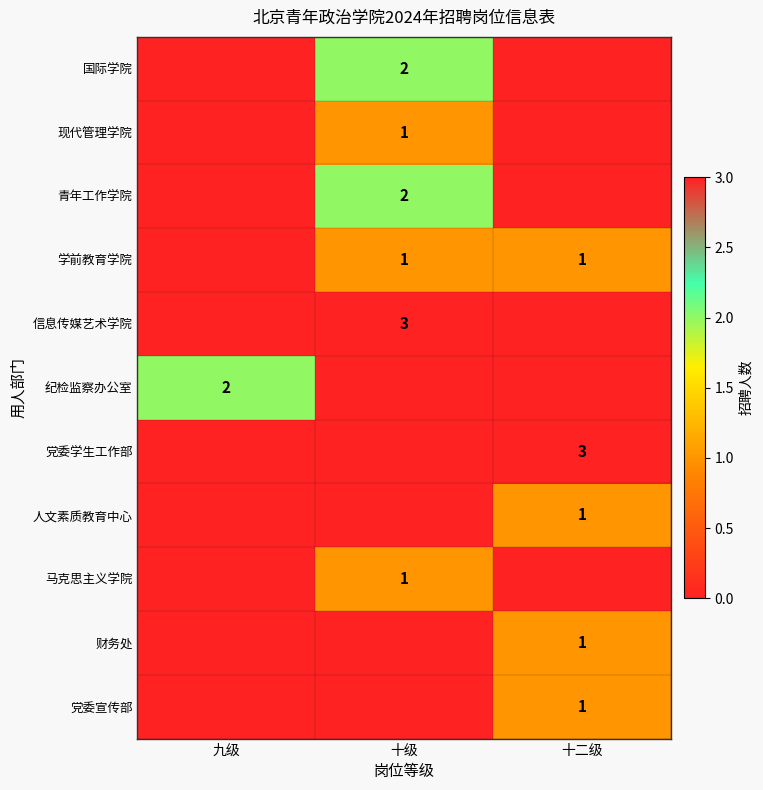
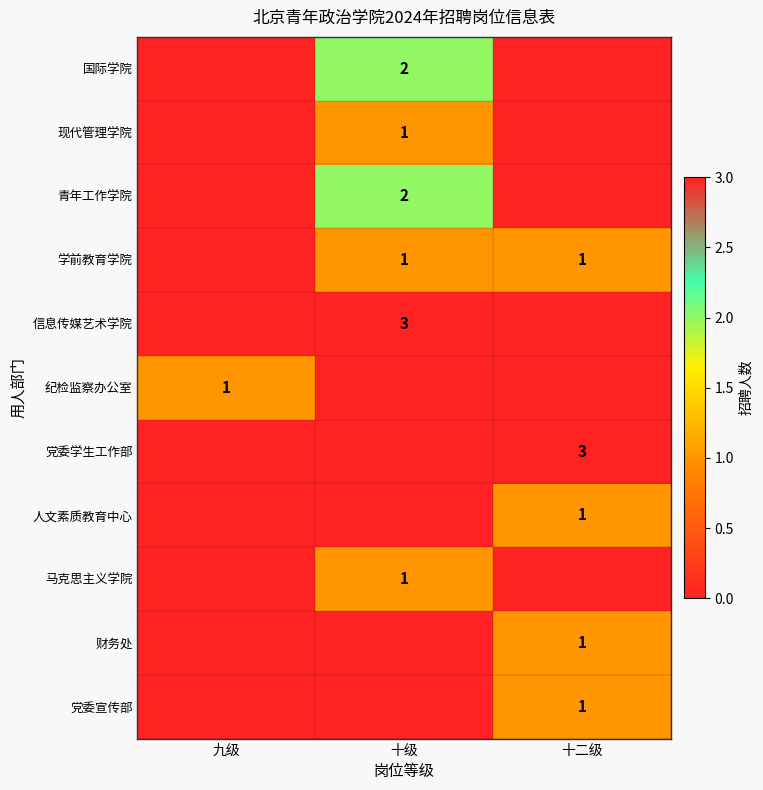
  {
    "国际学院": {
      "十级": 2
    },
    "现代管理学院": {
      "十级": 1
    },
    "青年工作学院": {
      "十级": 2
    },
    "学前教育学院": {
      "十级": 1,
      "十二级": 1
    },
    "信息传媒艺术学院": {
      "十级": 3
    },
    "纪检监察办公室": {
-     "九级": 2
+     "九级": 1
    },
    "党委学生工作部": {
      "十二级": 3
    },
    "人文素质教育中心": {
      "十二级": 1
    },
    "马克思主义学院": {
      "十级": 1
    },
    "财务处": {
      "十二级": 1
    },
    "党委宣传部": {
      "十二级": 1
    }
  }
